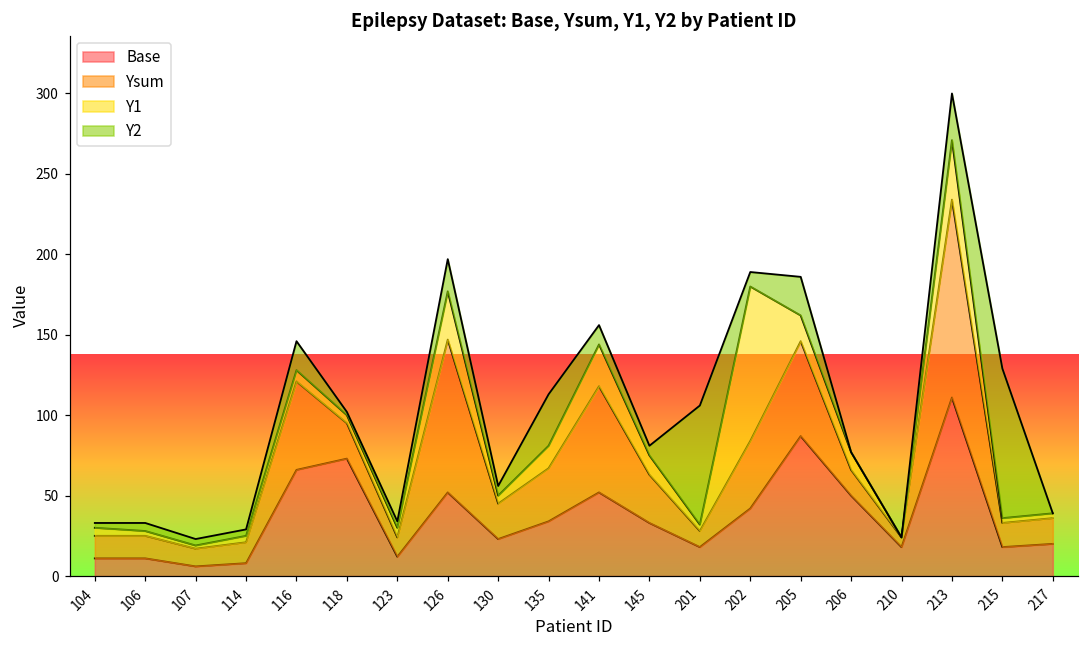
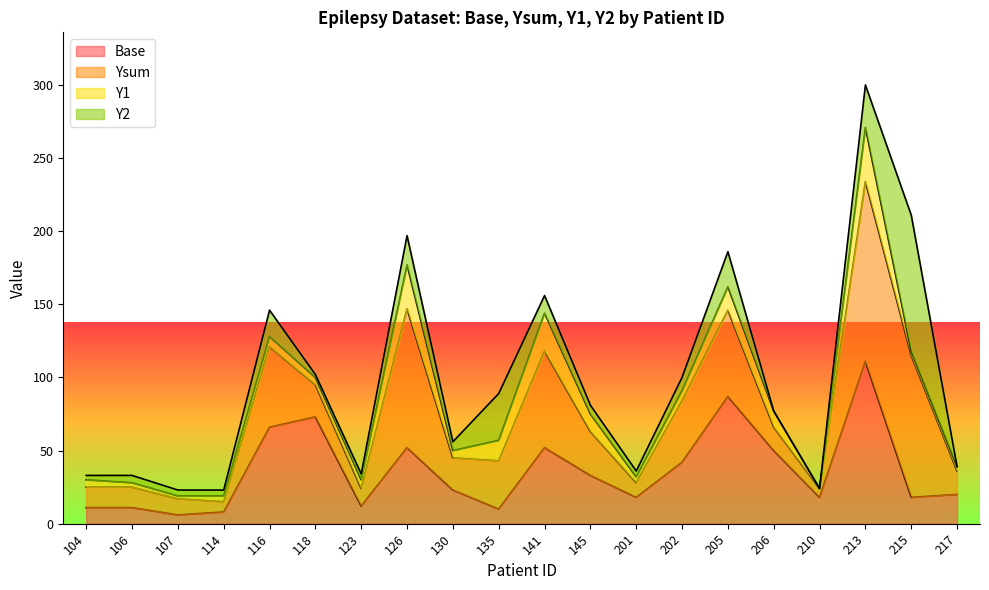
  {
    "Base": {
      "104": 11,
      "106": 11,
      "107": 6,
      "114": 8,
      "116": 66,
      "118": 73,
      "123": 12,
      "126": 52,
      "130": 23,
-     "135": 34,
+     "135": 10,
      "141": 52,
      "145": 33,
      "201": 18,
      "202": 42,
      "205": 87,
      "206": 50,
      "210": 18,
      "213": 111,
      "215": 18,
      "217": 20
    },
    "Ysum": {
      "104": 14,
      "106": 14,
      "107": 11,
-     "114": 13,
+     "114": 7,
      "116": 55,
      "118": 22,
      "123": 12,
      "126": 95,
      "130": 22,
      "135": 33,
      "141": 66,
      "145": 30,
      "201": 10,
      "202": 42,
      "205": 59,
      "206": 16,
      "213": 123,
-     "215": 15,
+     "215": 97,
      "217": 16
    },
    "Y1": {
      "104": 5,
      "106": 3,
      "107": 2,
      "114": 4,
      "116": 7,
      "118": 5,
      "123": 6,
      "126": 30,
      "130": 5,
      "135": 14,
      "141": 26,
      "145": 12,
      "201": 4,
-     "202": 96,
+     "202": 7,
      "205": 16,
      "213": 37,
      "215": 3
    },
    "Y2": {
      "104": 3,
      "106": 5,
      "107": 4,
      "114": 4,
      "116": 18,
      "118": 2,
      "123": 4,
      "126": 20,
      "130": 6,
      "135": 32,
      "141": 12,
      "145": 6,
-     "201": 74,
+     "201": 4,
      "202": 9,
      "205": 24,
      "213": 29,
      "215": 93
    }
  }
